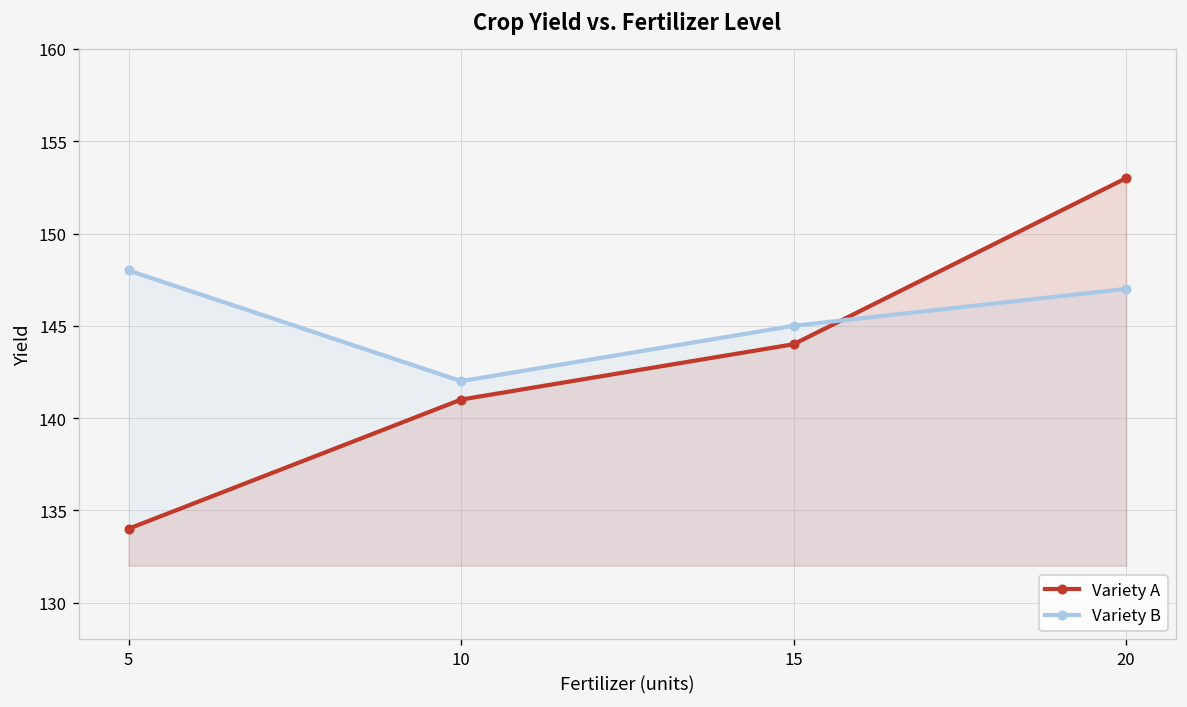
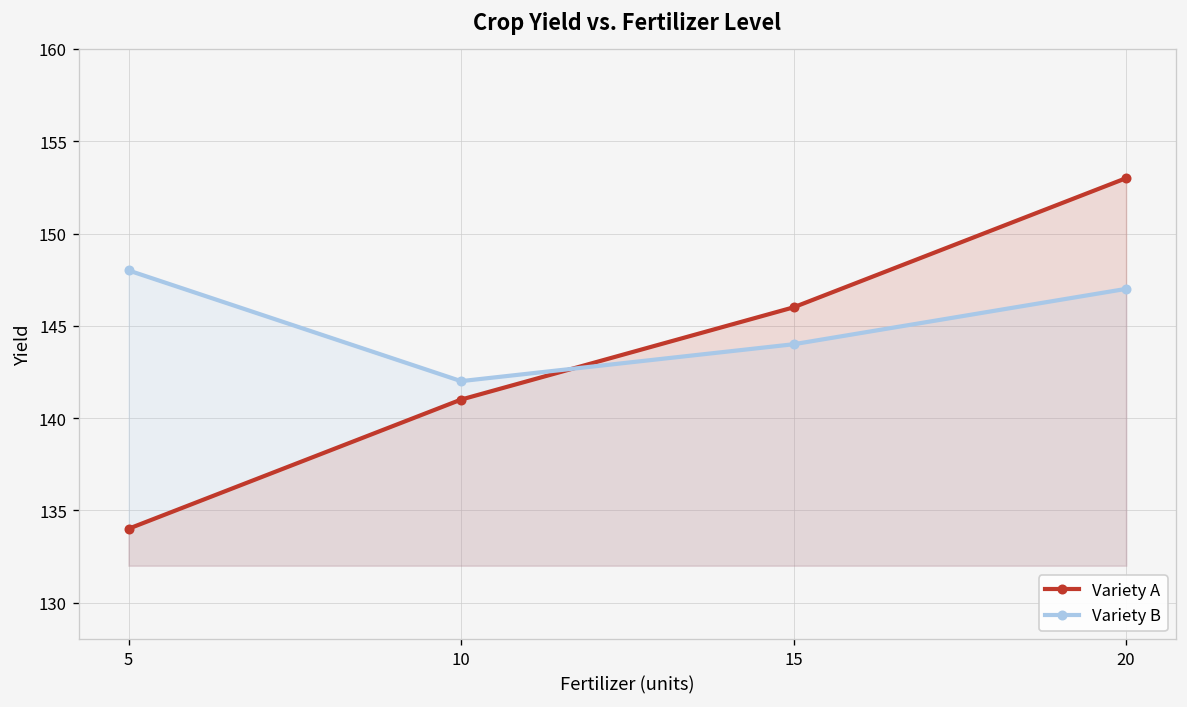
  {
    "Variety A": {
      "5": 134,
      "10": 141,
-     "15": 144,
+     "15": 146,
      "20": 153
    },
    "Variety B": {
      "5": 148,
      "10": 142,
-     "15": 145,
+     "15": 144,
      "20": 147
    }
  }
